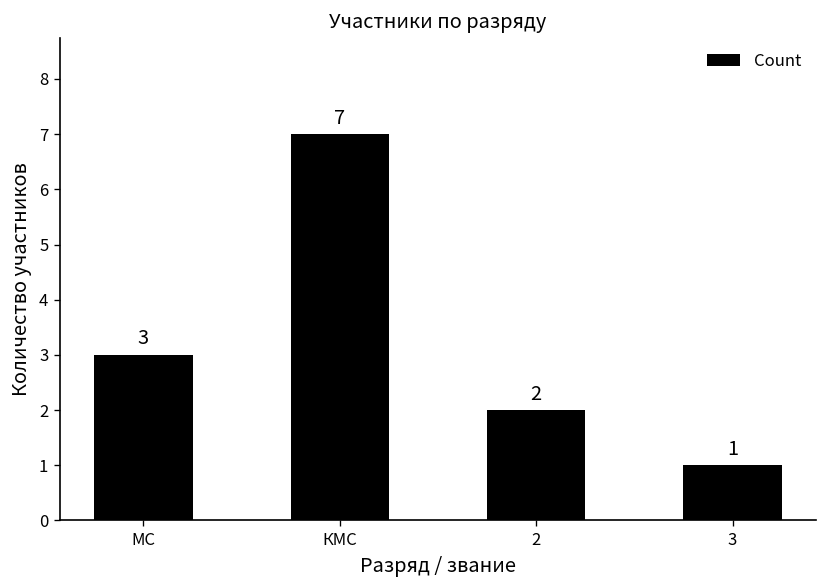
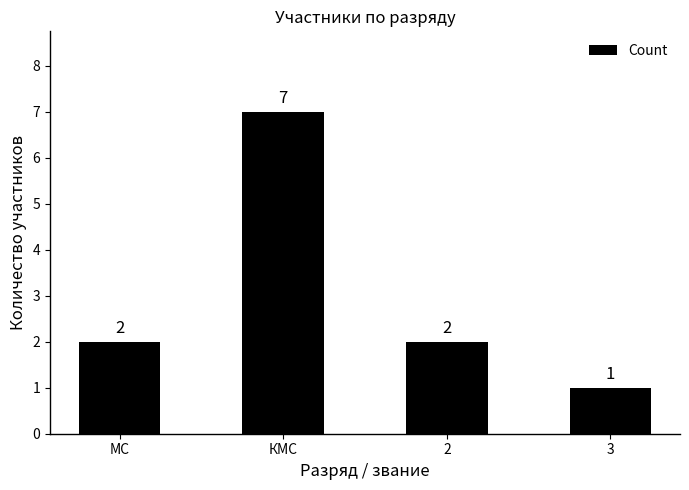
  {
-   "МС": 3,
+   "МС": 2,
    "КМС": 7,
    "2": 2,
    "3": 1
  }
